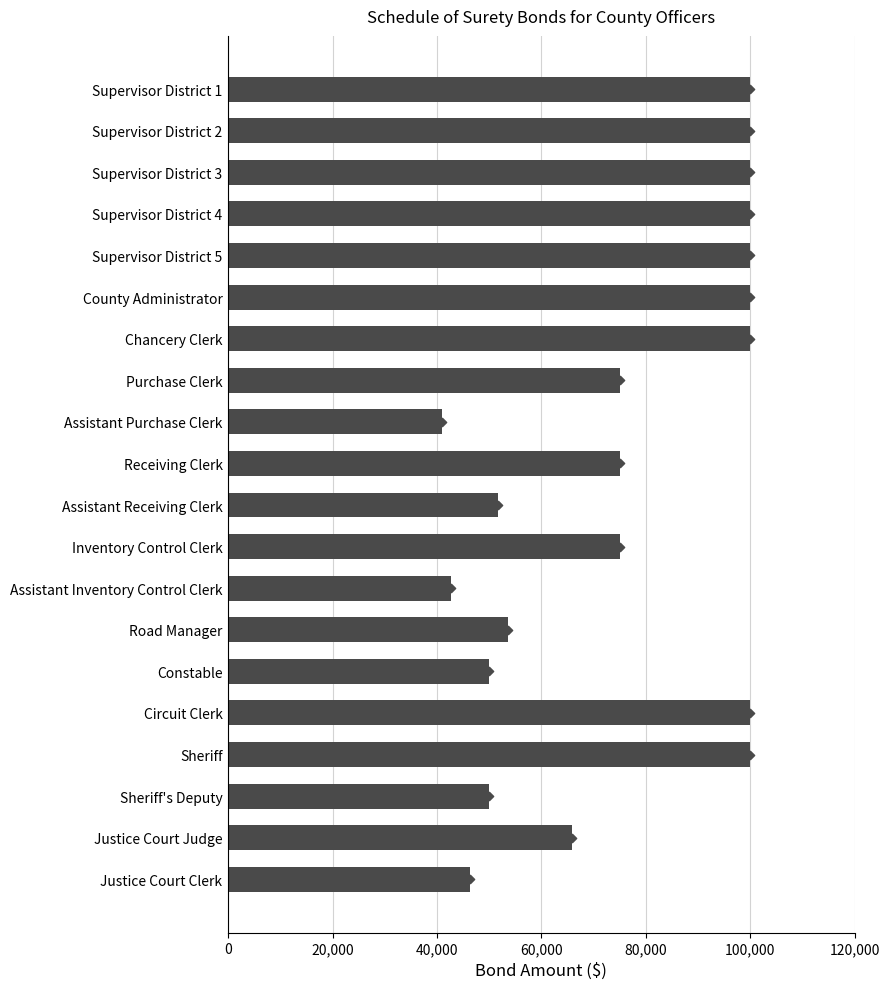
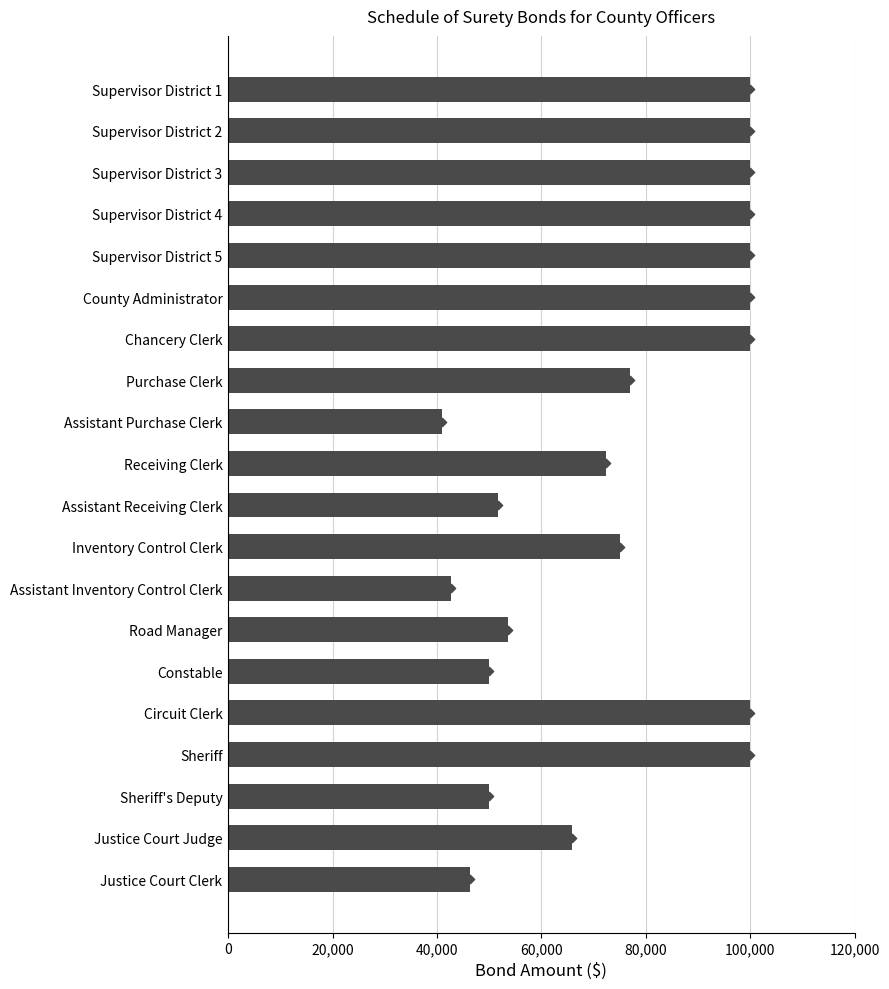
  {
    "Supervisor District 1": "100,000",
    "Supervisor District 2": "100,000",
    "Supervisor District 3": "100,000",
    "Supervisor District 4": "100,000",
    "Supervisor District 5": "100,000",
    "County Administrator": "100,000",
    "Chancery Clerk": "100,000",
-   "Purchase Clerk": "75,000",
+   "Purchase Clerk": "77,000",
    "Assistant Purchase Clerk": "41,000",
-   "Receiving Clerk": "75,000",
+   "Receiving Clerk": "72,000",
    "Assistant Receiving Clerk": "52,000",
    "Inventory Control Clerk": "75,000",
    "Assistant Inventory Control Clerk": "43,000",
    "Road Manager": "54,000",
    "Constable": "50,000",
    "Circuit Clerk": "100,000",
    "Sheriff": "100,000",
    "Sheriff's Deputy": "50,000",
    "Justice Court Judge": "66,000",
    "Justice Court Clerk": "46,000"
  }
